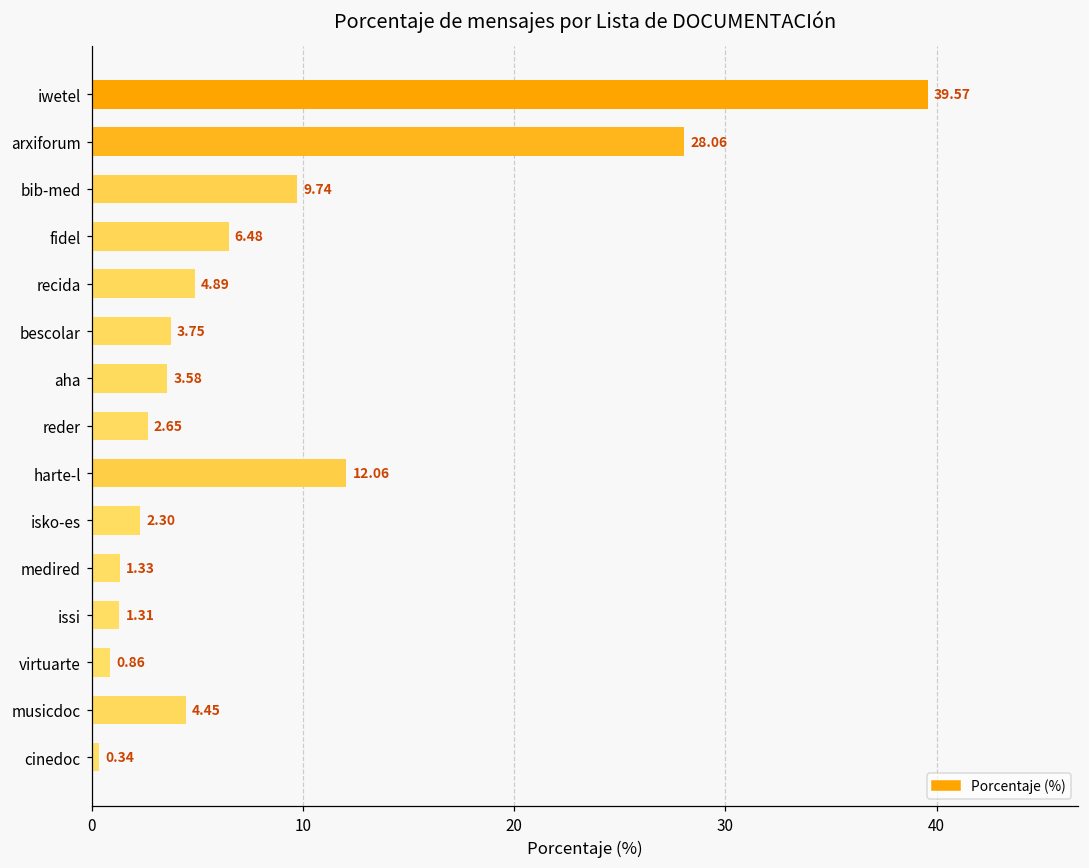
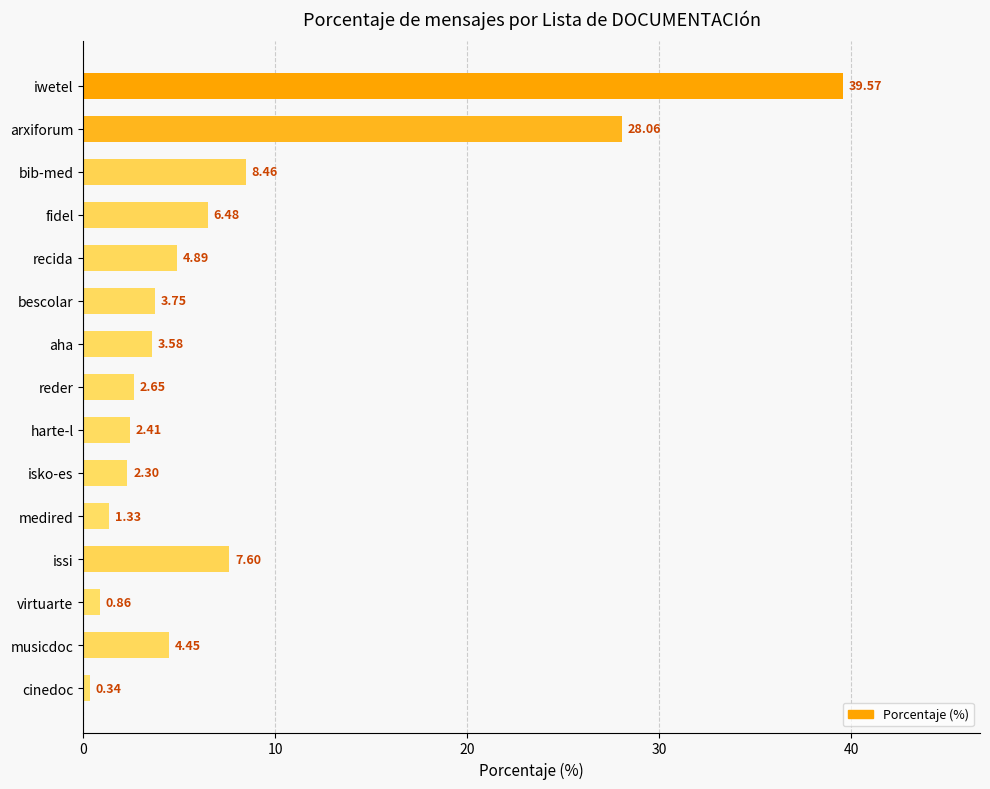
  {
    "iwetel": 39.57,
    "arxiforum": 28.06,
-   "bib-med": 9.74,
+   "bib-med": 8.46,
    "fidel": 6.48,
    "recida": 4.89,
    "bescolar": 3.75,
    "aha": 3.58,
    "reder": 2.65,
-   "harte-l": 12.06,
+   "harte-l": 2.41,
    "isko-es": 2.30,
    "medired": 1.33,
-   "issi": 1.31,
+   "issi": 7.60,
    "virtuarte": 0.86,
    "musicdoc": 4.45,
    "cinedoc": 0.34
  }
